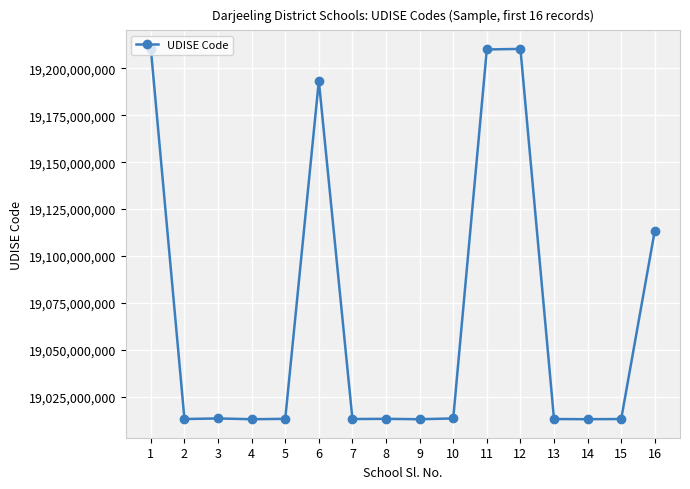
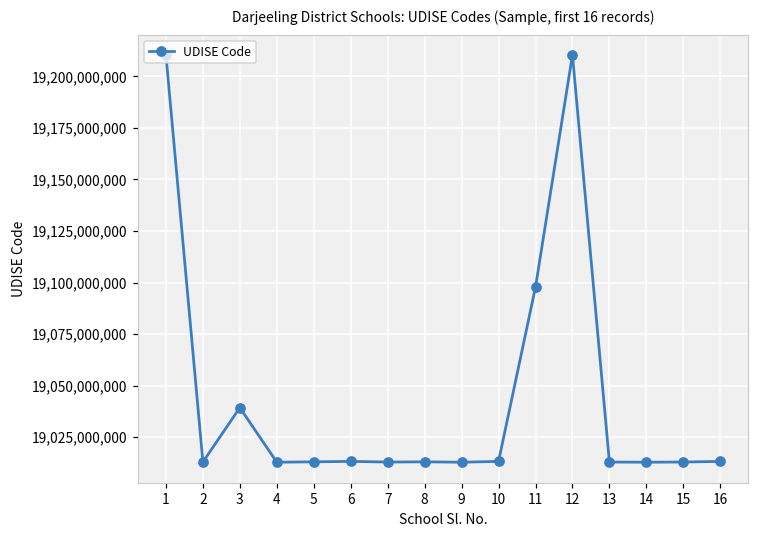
  {
    "2": "19,013,000,000",
-   "3": "19,013,000,000",
+   "3": "19,039,000,000",
    "4": "19,013,000,000",
    "5": "19,013,000,000",
-   "6": "19,193,000,000",
+   "6": "19,013,000,000",
    "7": "19,013,000,000",
    "8": "19,013,000,000",
    "9": "19,013,000,000",
    "10": "19,013,000,000",
-   "11": "19,210,000,000",
+   "11": "19,098,000,000",
    "12": "19,210,000,000",
    "13": "19,013,000,000",
    "14": "19,013,000,000",
    "15": "19,013,000,000",
-   "16": "19,114,000,000"
+   "16": "19,013,000,000"
  }
